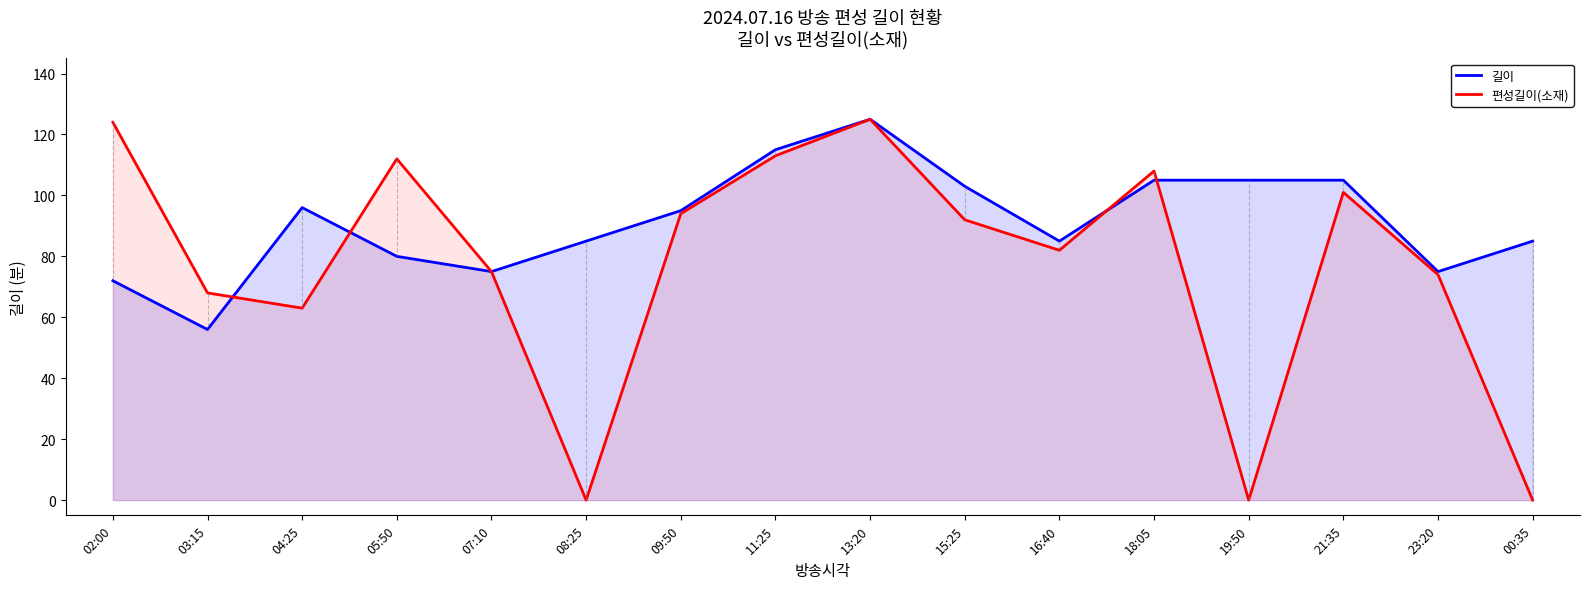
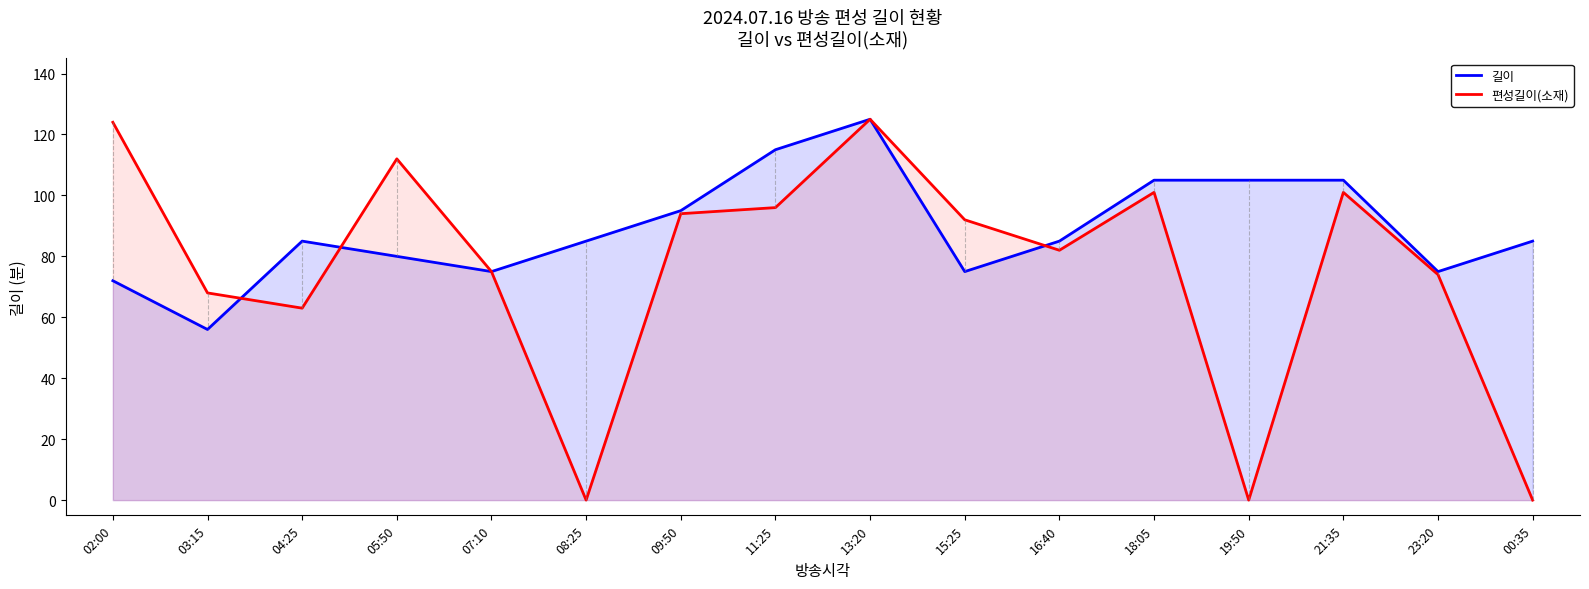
  {
    "길이": {
-     "04:25": 96,
-     "15:25": 103
+     "04:25": 85,
+     "15:25": 75
    },
    "편성길이(소재)": {
-     "11:25": 113,
-     "18:05": 108
+     "11:25": 96,
+     "18:05": 101
    }
  }
